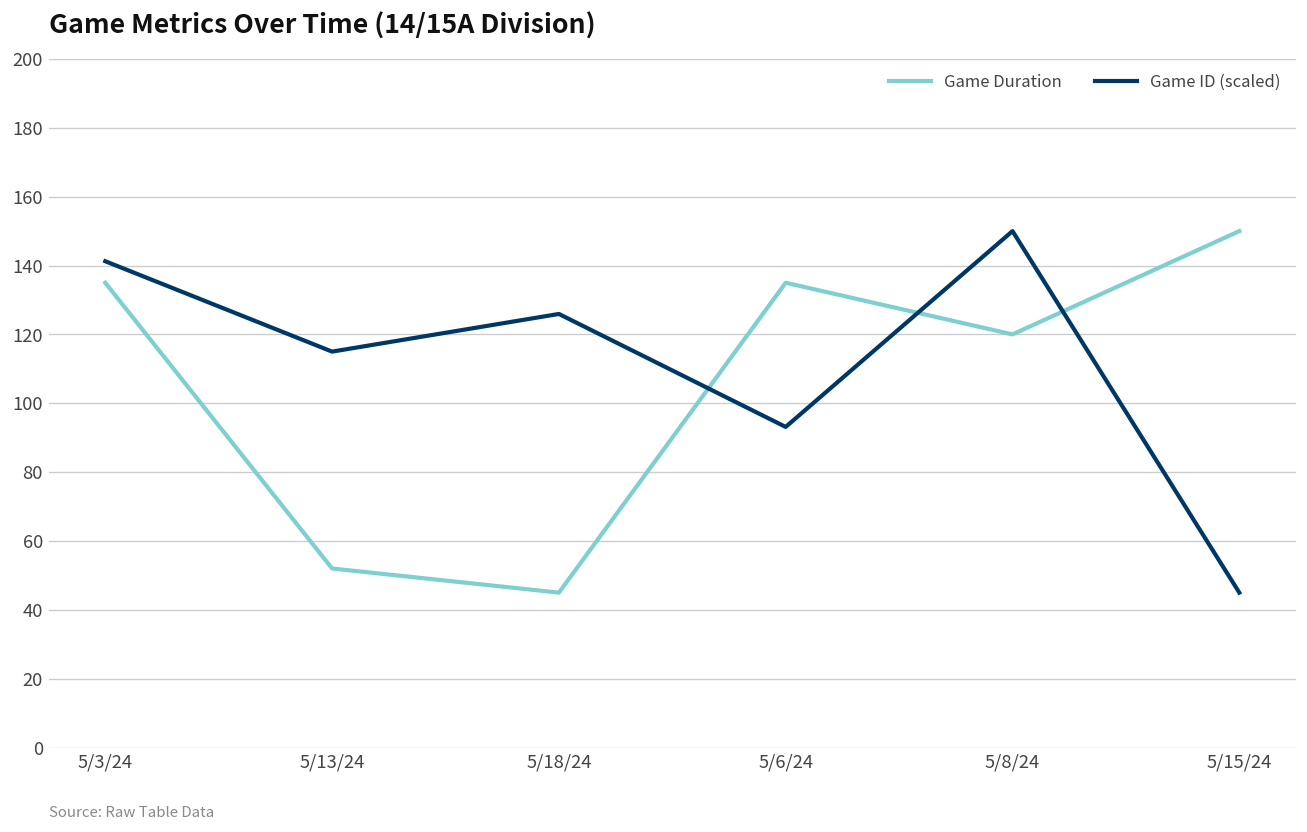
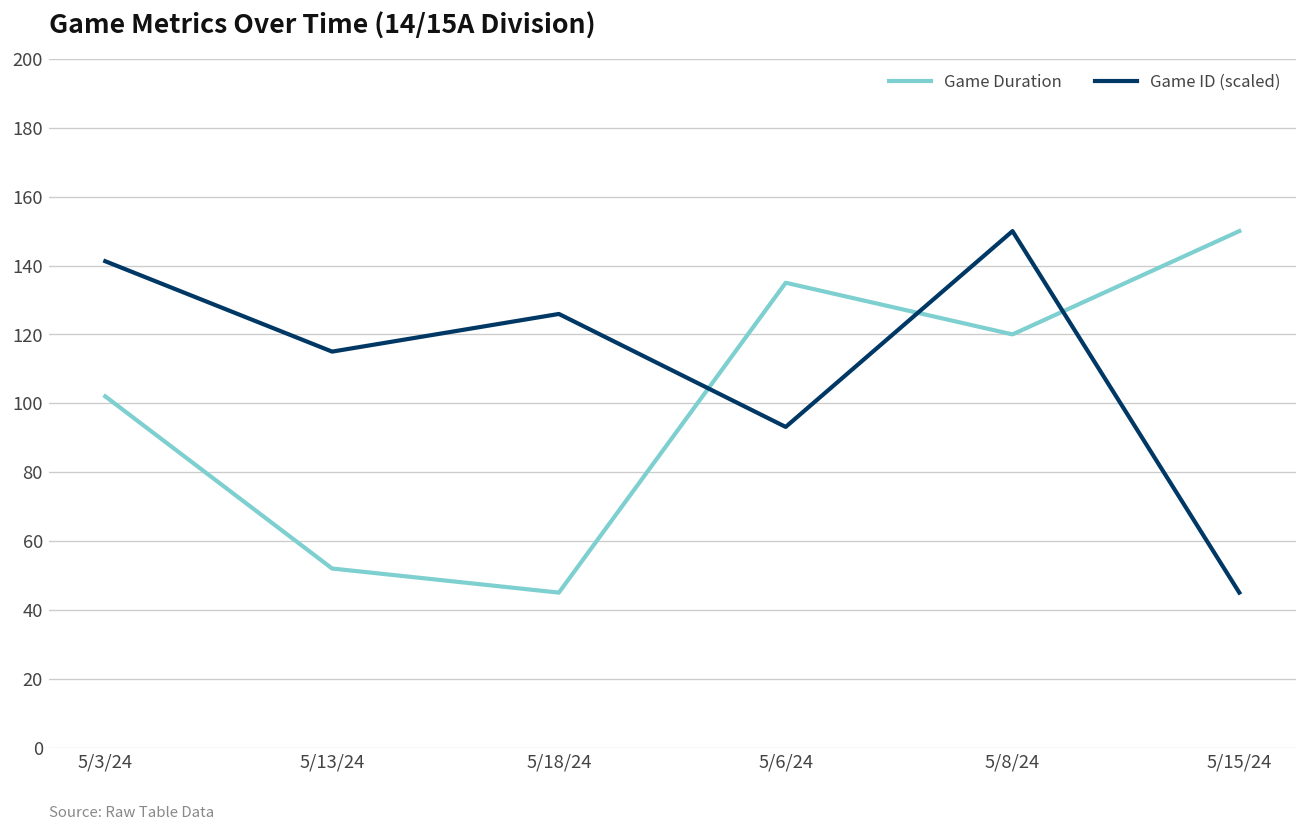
  {
    "Game Duration": {
-     "5/3/24": 135,
+     "5/3/24": 102,
      "5/13/24": 52,
      "5/18/24": 45,
      "5/6/24": 135,
      "5/8/24": 120,
      "5/15/24": 150
    },
    "Game ID (scaled)": {
      "5/3/24": 141,
      "5/13/24": 115,
      "5/18/24": 126,
      "5/6/24": 93,
      "5/8/24": 150,
      "5/15/24": 45
    }
  }
